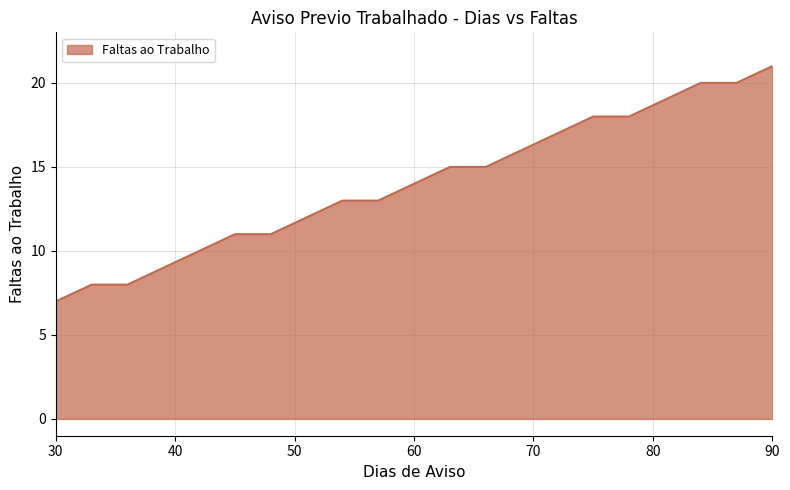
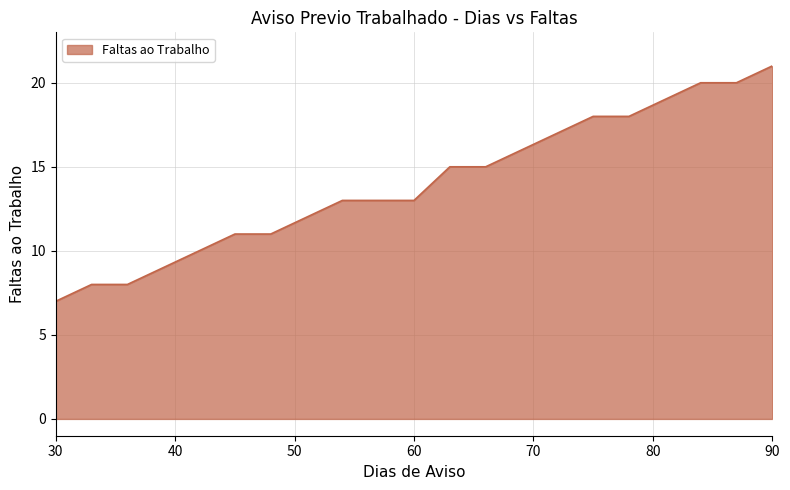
  {
    "30": 7,
-   "60": 14,
+   "60": 13,
    "90": 21
  }
